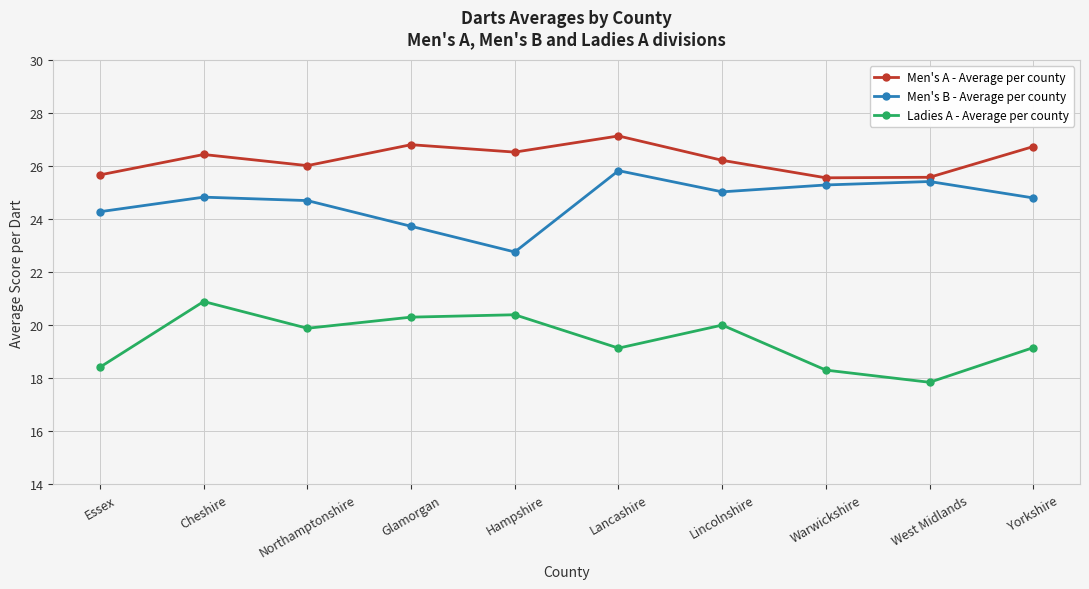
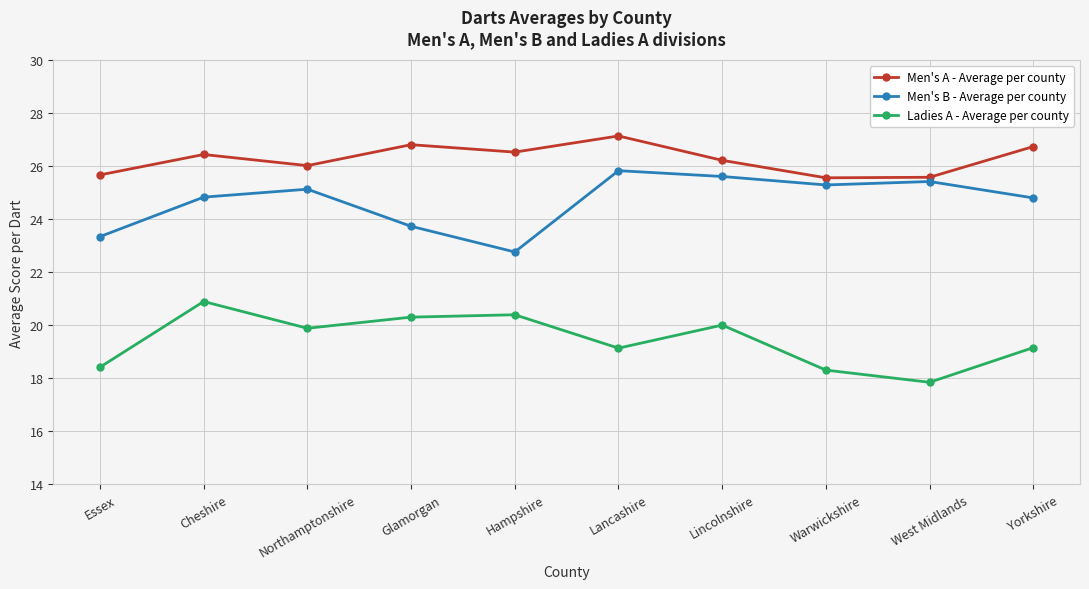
  {
    "Men's A - Average per county": {
      "Essex": 25.7,
      "Cheshire": 26.5,
      "Northamptonshire": 26.0,
      "Glamorgan": 26.8,
      "Hampshire": 26.5,
      "Lancashire": 27.2,
      "Lincolnshire": 26.2,
      "Warwickshire": 25.6,
      "West Midlands": 25.6,
      "Yorkshire": 26.8
    },
    "Men's B - Average per county": {
-     "Essex": 24.3,
+     "Essex": 23.4,
      "Cheshire": 24.8,
-     "Northamptonshire": 24.7,
+     "Northamptonshire": 25.1,
      "Glamorgan": 23.7,
      "Hampshire": 22.8,
      "Lancashire": 25.8,
-     "Lincolnshire": 25.0,
+     "Lincolnshire": 25.6,
      "Warwickshire": 25.3,
      "West Midlands": 25.4,
      "Yorkshire": 24.8
    },
    "Ladies A - Average per county": {
      "Essex": 18.4,
      "Cheshire": 20.9,
      "Northamptonshire": 19.9,
      "Glamorgan": 20.3,
      "Hampshire": 20.4,
      "Lancashire": 19.1,
      "Lincolnshire": 20.0,
      "Warwickshire": 18.3,
      "West Midlands": 17.9,
      "Yorkshire": 19.2
    }
  }
